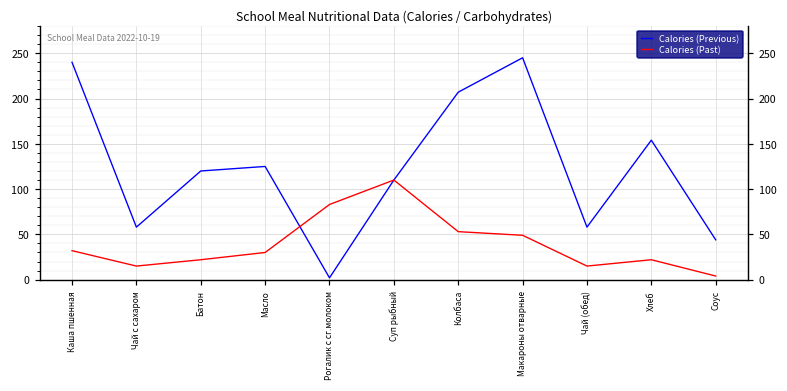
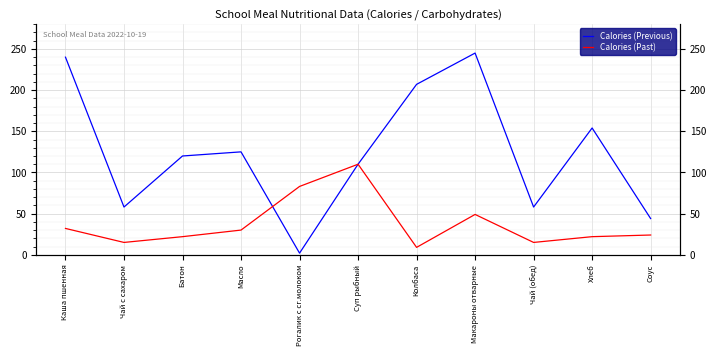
  {
    "Calories (Previous)": {
      "Чай с сахаром": 60,
      "Батон": 120,
      "Масло": 130,
      "Рогалик с сг.молоком": 0,
      "Колбаса": 210,
      "Макароны отварные": 250,
      "Чай (обед)": 60,
      "Хлеб": 150,
      "Соус": 40
    },
    "Calories (Past)": {
      "Каша пшенная": 30,
      "Чай с сахаром": 20,
      "Батон": 20,
      "Масло": 30,
      "Рогалик с сг.молоком": 80,
-     "Колбаса": 50,
+     "Колбаса": 10,
      "Макароны отварные": 50,
      "Чай (обед)": 20,
      "Хлеб": 20,
-     "Соус": 0
+     "Соус": 20
    }
  }
